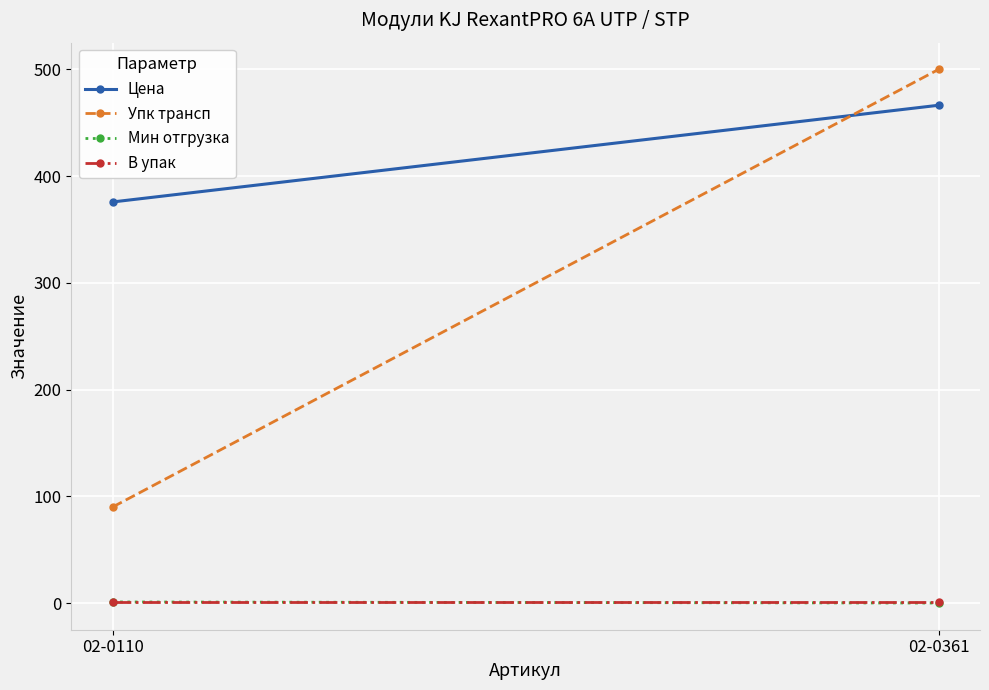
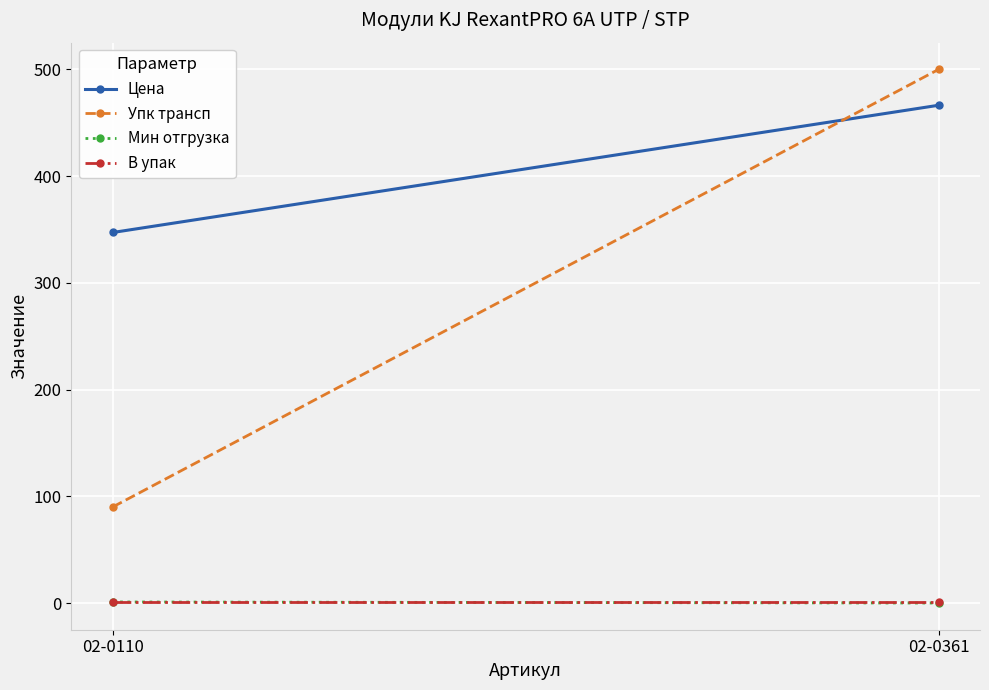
  {
    "Цена": {
-     "02-0110": 376,
+     "02-0110": 347,
      "02-0361": 466
    },
    "Упк трансп": {
      "02-0110": 90,
      "02-0361": 500
    }
  }
